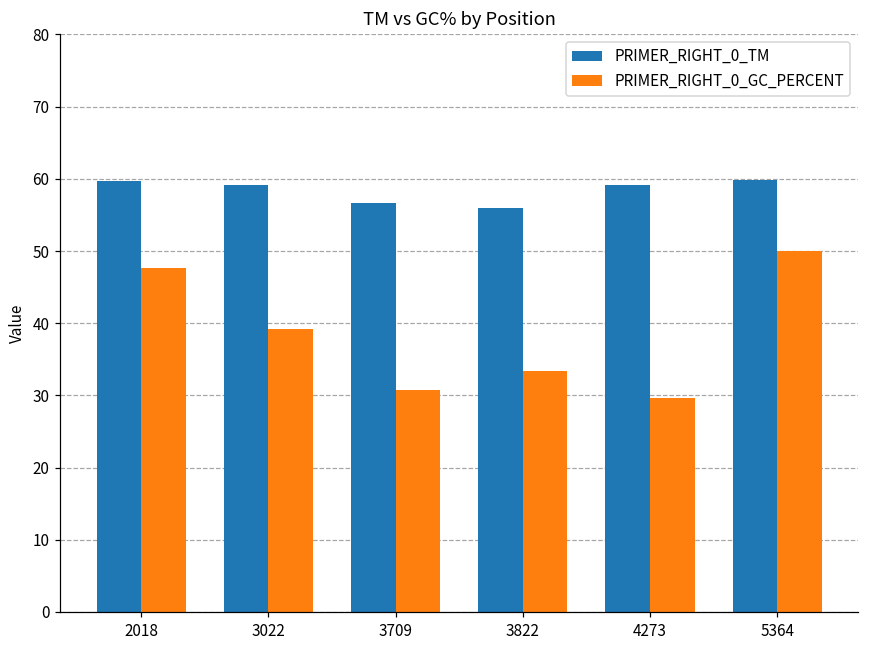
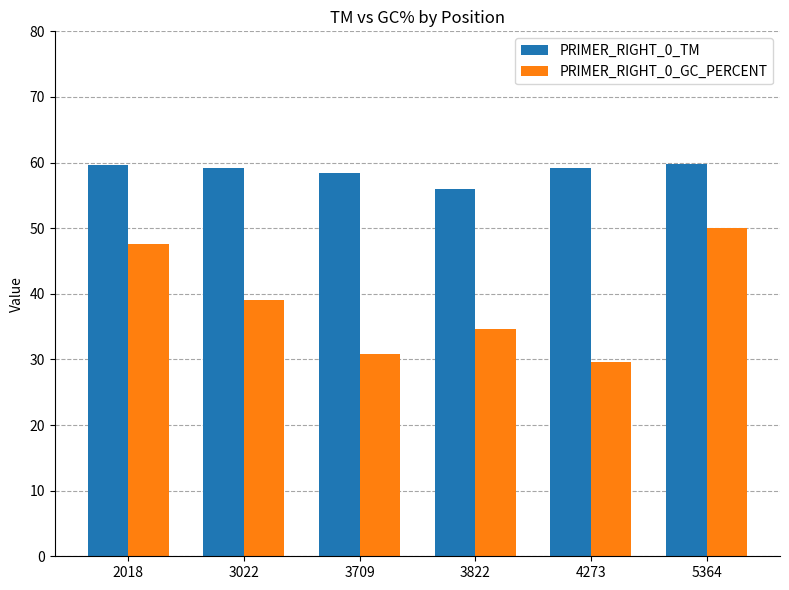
  {
    "PRIMER_RIGHT_0_TM": {
      "2018": 60,
      "3022": 59,
-     "3709": 57,
+     "3709": 58,
      "3822": 56,
      "4273": 59,
      "5364": 60
    },
    "PRIMER_RIGHT_0_GC_PERCENT": {
      "2018": 48,
      "3022": 39,
      "3709": 31,
-     "3822": 33,
+     "3822": 35,
      "4273": 30,
      "5364": 50
    }
  }
